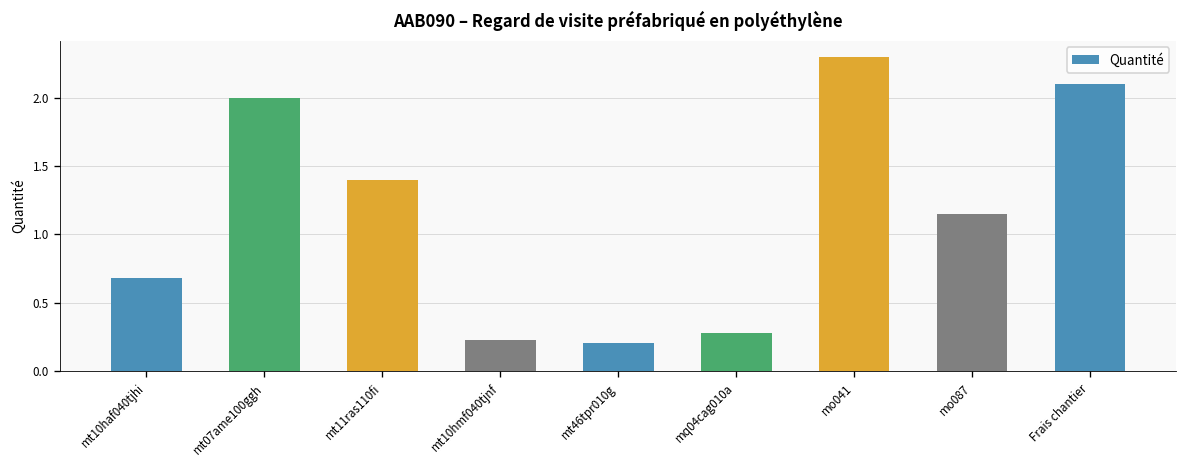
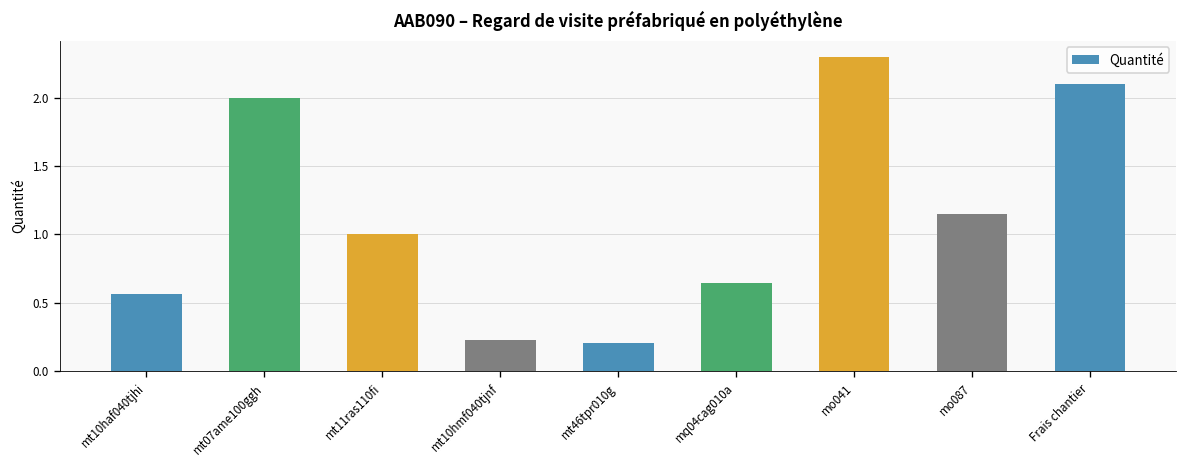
  {
-   "mt10haf040tjhi": 0.68,
+   "mt10haf040tjhi": 0.56,
    "mt07ame100ggh": 2.00,
-   "mt11ras110fi": 1.4,
+   "mt11ras110fi": 1.0,
    "mt10hmf040tjnf": 0.22,
    "mt46tpr010g": 0.20,
-   "mq04cag010a": 0.28,
+   "mq04cag010a": 0.65,
    "mo041": 2.30,
    "mo087": 1.15,
    "Frais chantier": 2.10
  }
